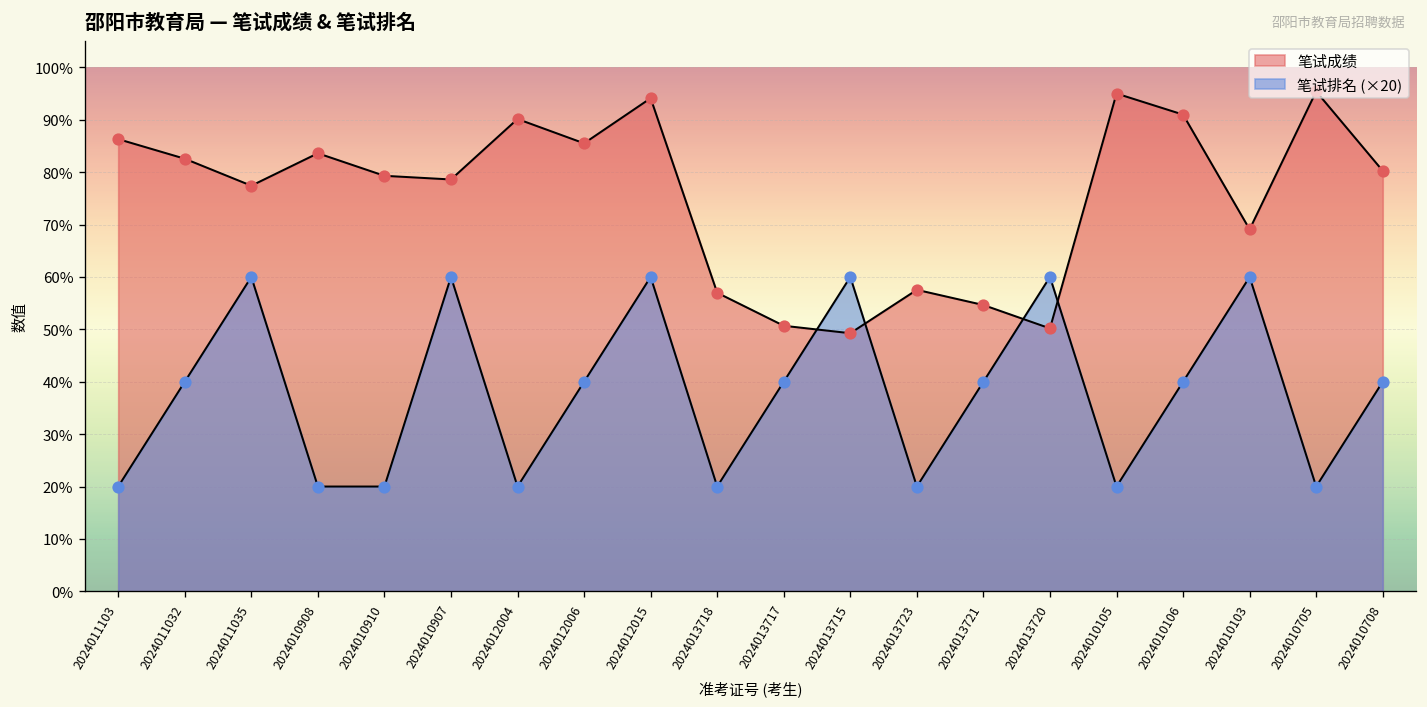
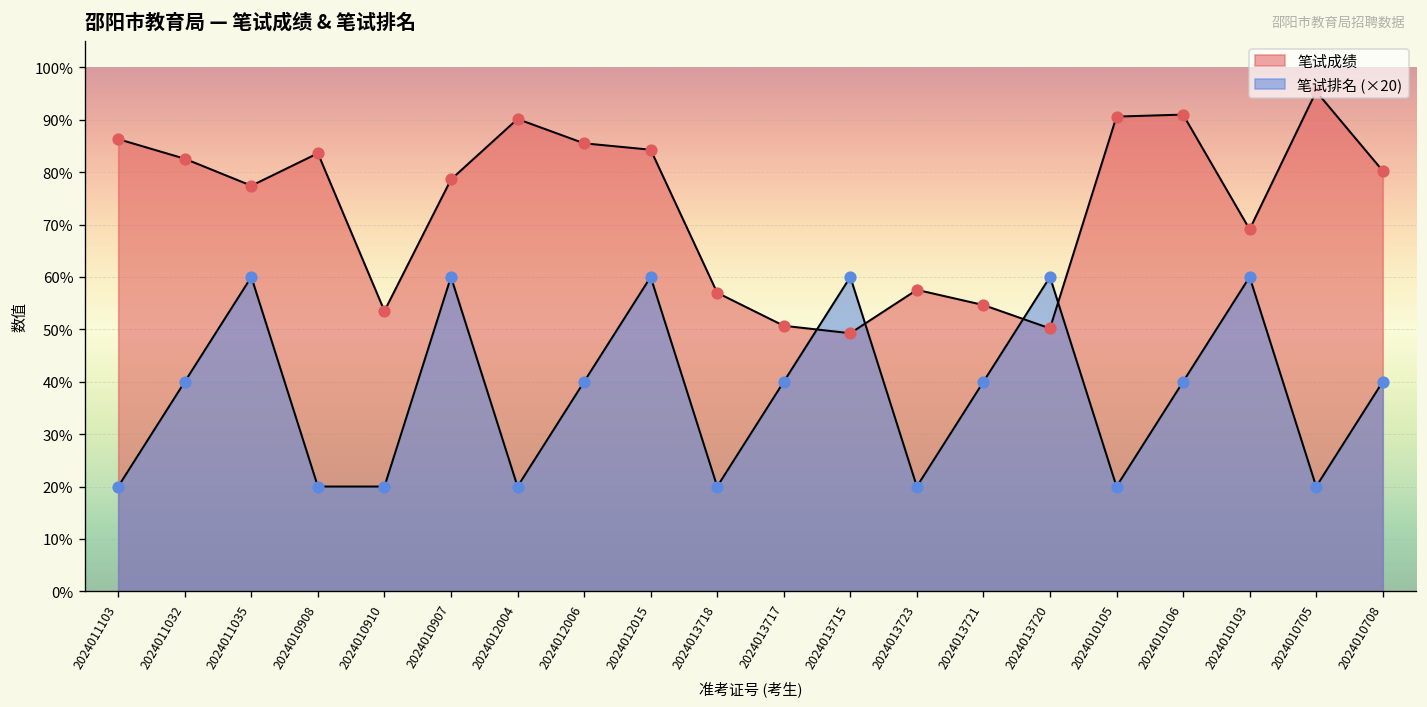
  {
    "笔试成绩": {
      "2024011103": "86%",
      "2024011032": "83%",
      "2024011035": "77%",
      "2024010908": "84%",
-     "2024010910": "79%",
+     "2024010910": "54%",
      "2024010907": "79%",
      "2024012004": "90%",
      "2024012006": "86%",
-     "2024012015": "94%",
+     "2024012015": "84%",
      "2024013718": "57%",
      "2024013717": "51%",
      "2024013715": "49%",
      "2024013723": "58%",
      "2024013721": "55%",
      "2024013720": "50%",
-     "2024010105": "95%",
+     "2024010105": "91%",
      "2024010106": "91%",
      "2024010103": "69%",
      "2024010708": "80%"
    },
    "笔试排名 (×20)": {
      "2024011103": "20%",
      "2024011032": "40%",
      "2024011035": "60%",
      "2024010908": "20%",
      "2024010910": "20%",
      "2024010907": "60%",
      "2024012004": "20%",
      "2024012006": "40%",
      "2024012015": "60%",
      "2024013718": "20%",
      "2024013717": "40%",
      "2024013715": "60%",
      "2024013723": "20%",
      "2024013721": "40%",
      "2024013720": "60%",
      "2024010105": "20%",
      "2024010106": "40%",
      "2024010103": "60%",
      "2024010705": "20%",
      "2024010708": "40%"
    }
  }
